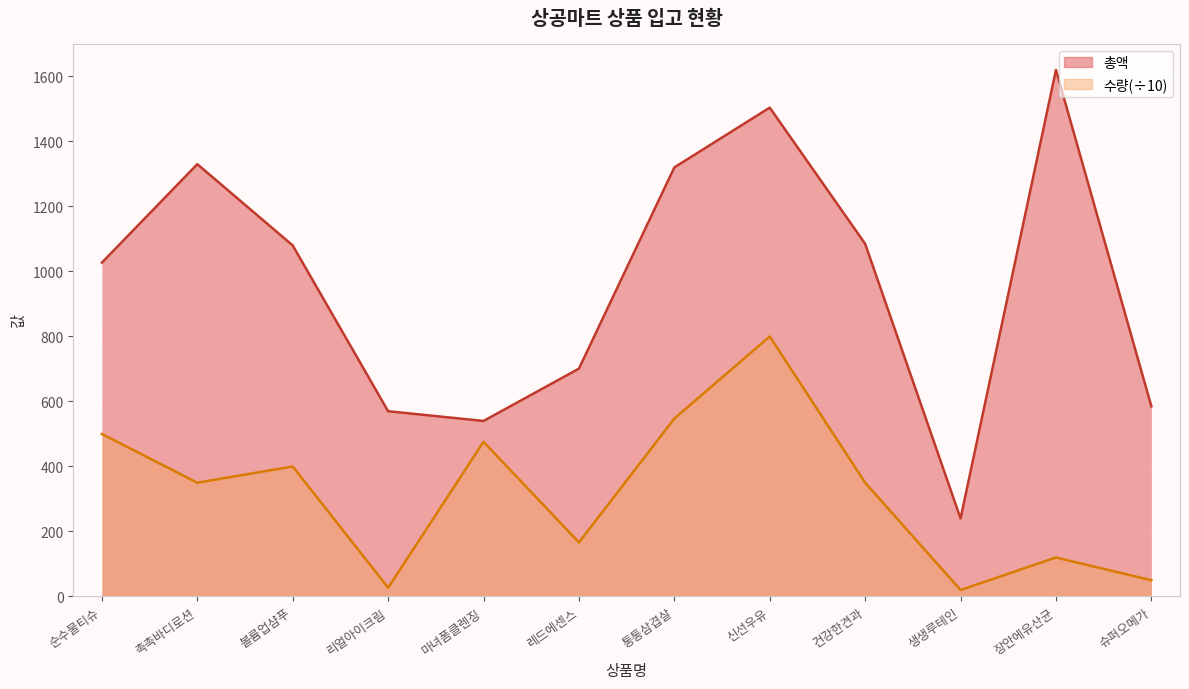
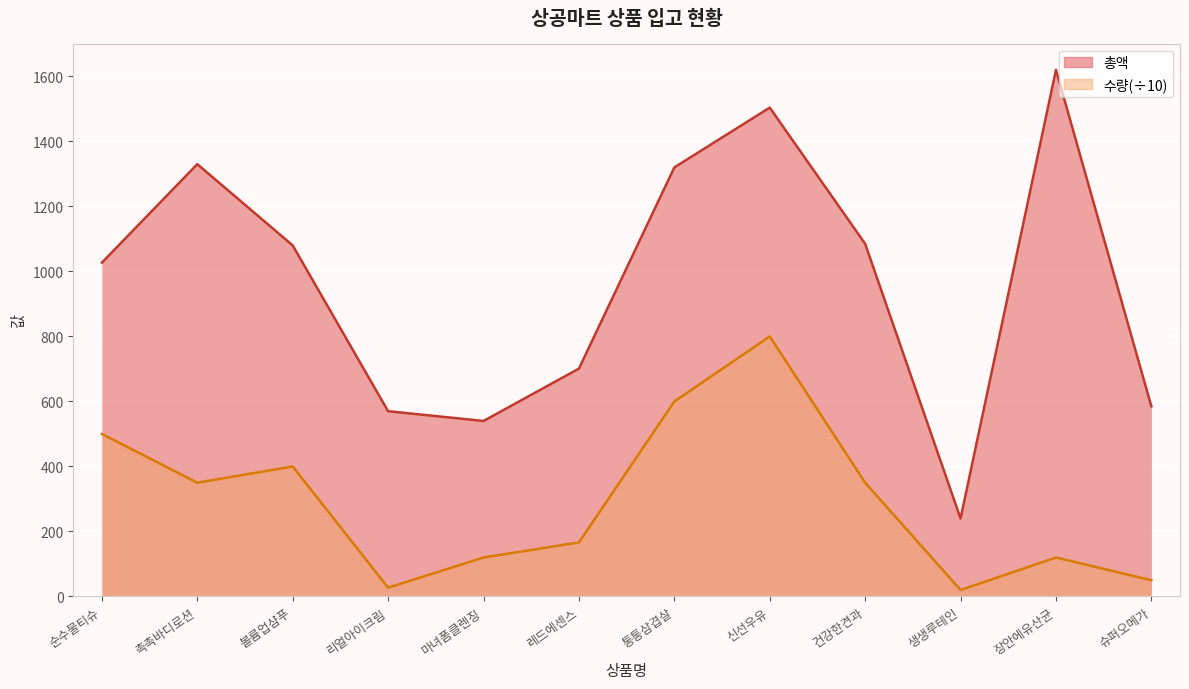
  {
    "총액": {
      "순수물티슈": 1030,
      "촉촉바디로션": 1330,
      "볼륨업샴푸": 1080,
      "리얼아이크림": 570,
      "마녀폼클렌징": 540,
      "레드에센스": 700,
      "통통삼겹살": 1320,
      "신선우유": 1500,
      "건강한견과": 1090,
      "생생루테인": 240,
      "장안에유산균": 1620,
      "슈퍼오메가": 590
    },
    "수량(÷10)": {
      "순수물티슈": 500,
      "촉촉바디로션": 350,
      "볼륨업샴푸": 400,
      "리얼아이크림": 30,
-     "마녀폼클렌징": 480,
+     "마녀폼클렌징": 120,
      "레드에센스": 170,
-     "통통삼겹살": 550,
+     "통통삼겹살": 600,
      "신선우유": 800,
      "건강한견과": 350,
      "생생루테인": 20,
      "장안에유산균": 120,
      "슈퍼오메가": 50
    }
  }
